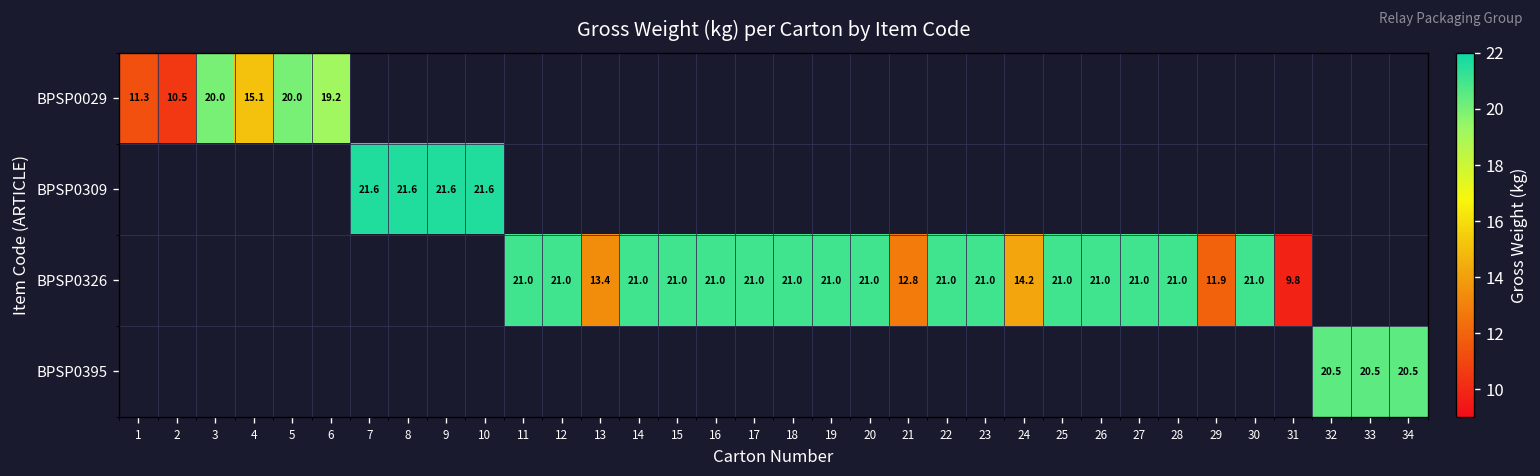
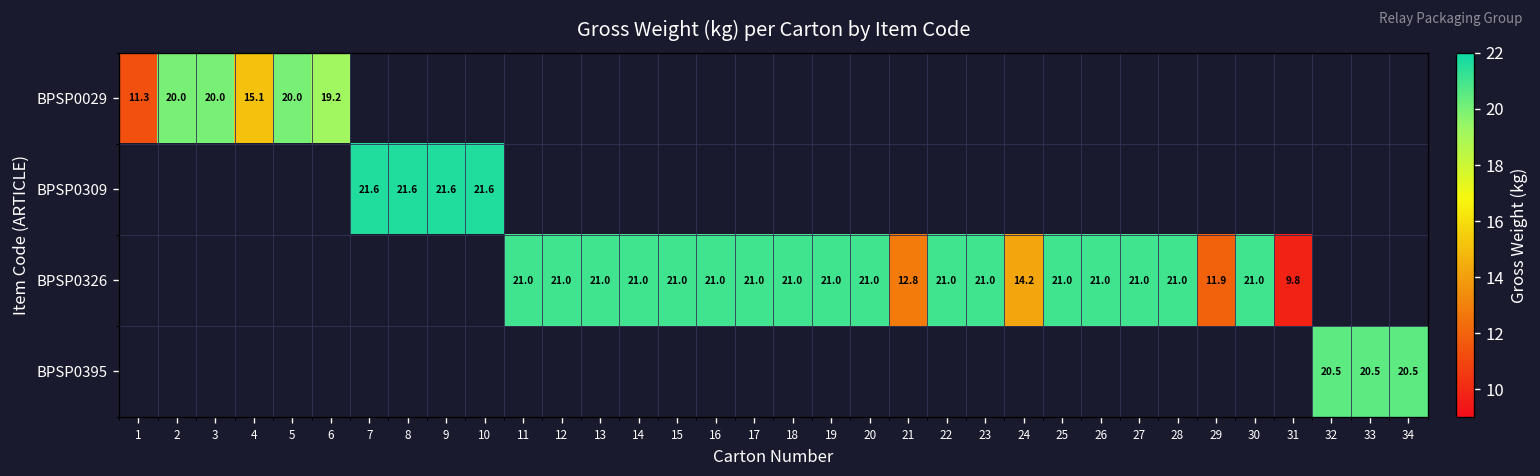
  {
    "BPSP0029": {
      "1": 11.3,
-     "2": 10.5,
+     "2": 20.0,
      "3": 20.0,
      "4": 15.1,
      "5": 20.0,
      "6": 19.2
    },
    "BPSP0309": {
      "7": 21.6,
      "8": 21.6,
      "9": 21.6,
      "10": 21.6
    },
    "BPSP0326": {
      "11": 21.0,
      "12": 21.0,
-     "13": 13.4,
+     "13": 21.0,
      "14": 21.0,
      "15": 21.0,
      "16": 21.0,
      "17": 21.0,
      "18": 21.0,
      "19": 21.0,
      "20": 21.0,
      "21": 12.8,
      "22": 21.0,
      "23": 21.0,
      "24": 14.2,
      "25": 21.0,
      "26": 21.0,
      "27": 21.0,
      "28": 21.0,
      "29": 11.9,
      "30": 21.0,
      "31": 9.8
    },
    "BPSP0395": {
      "32": 20.5,
      "33": 20.5,
      "34": 20.5
    }
  }
